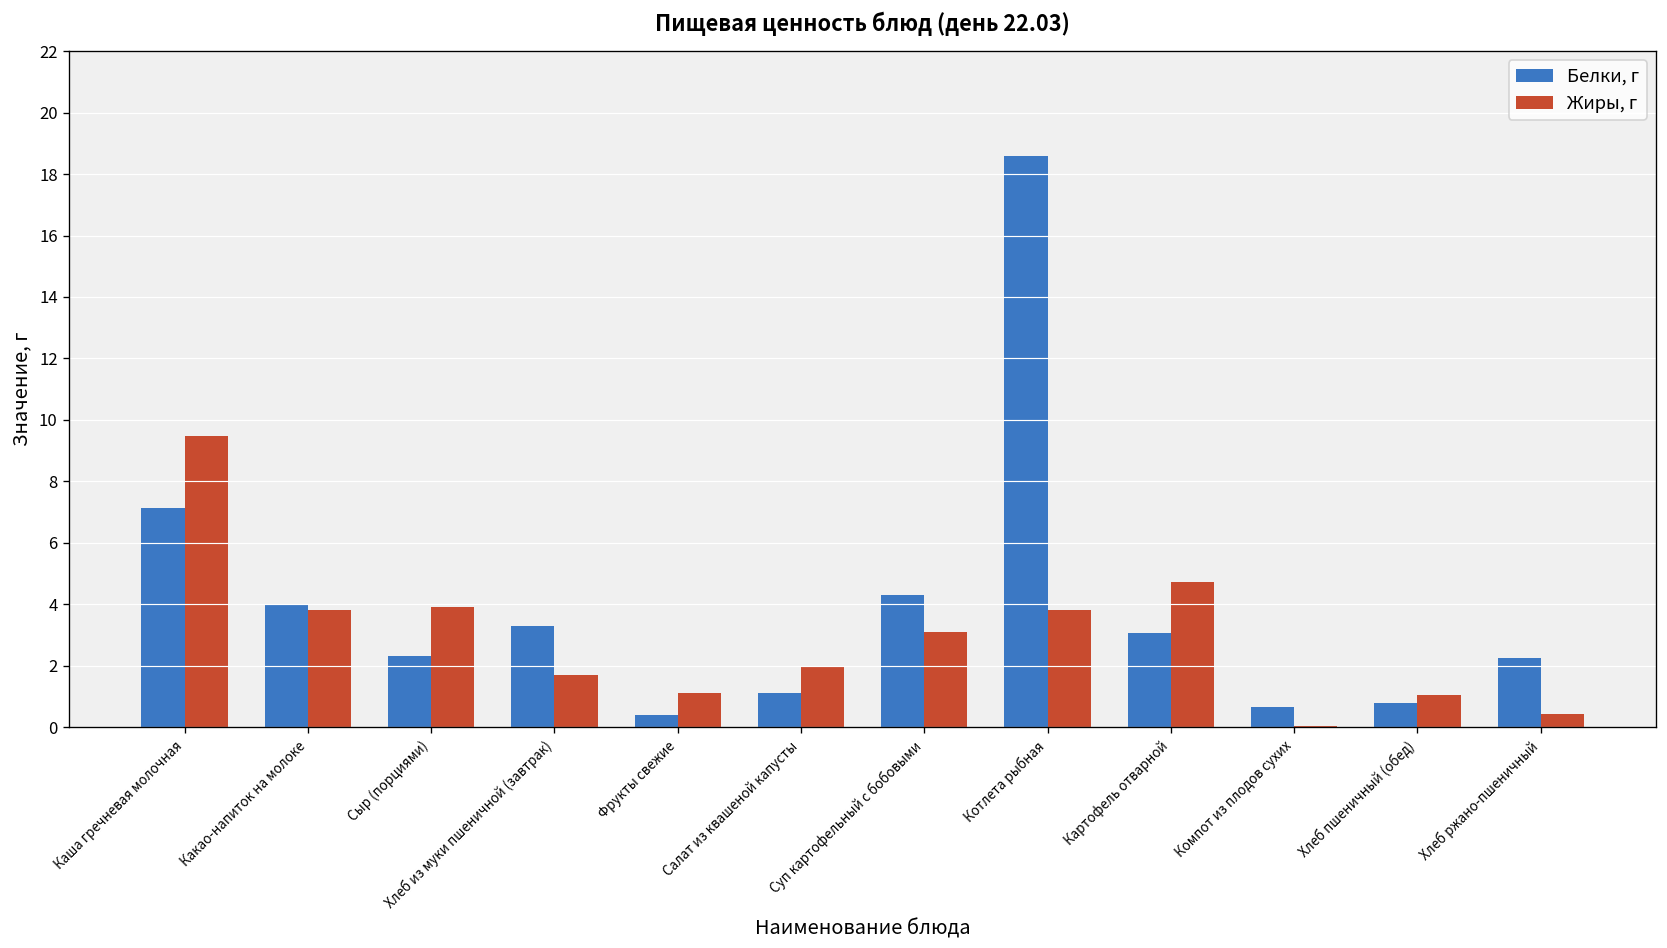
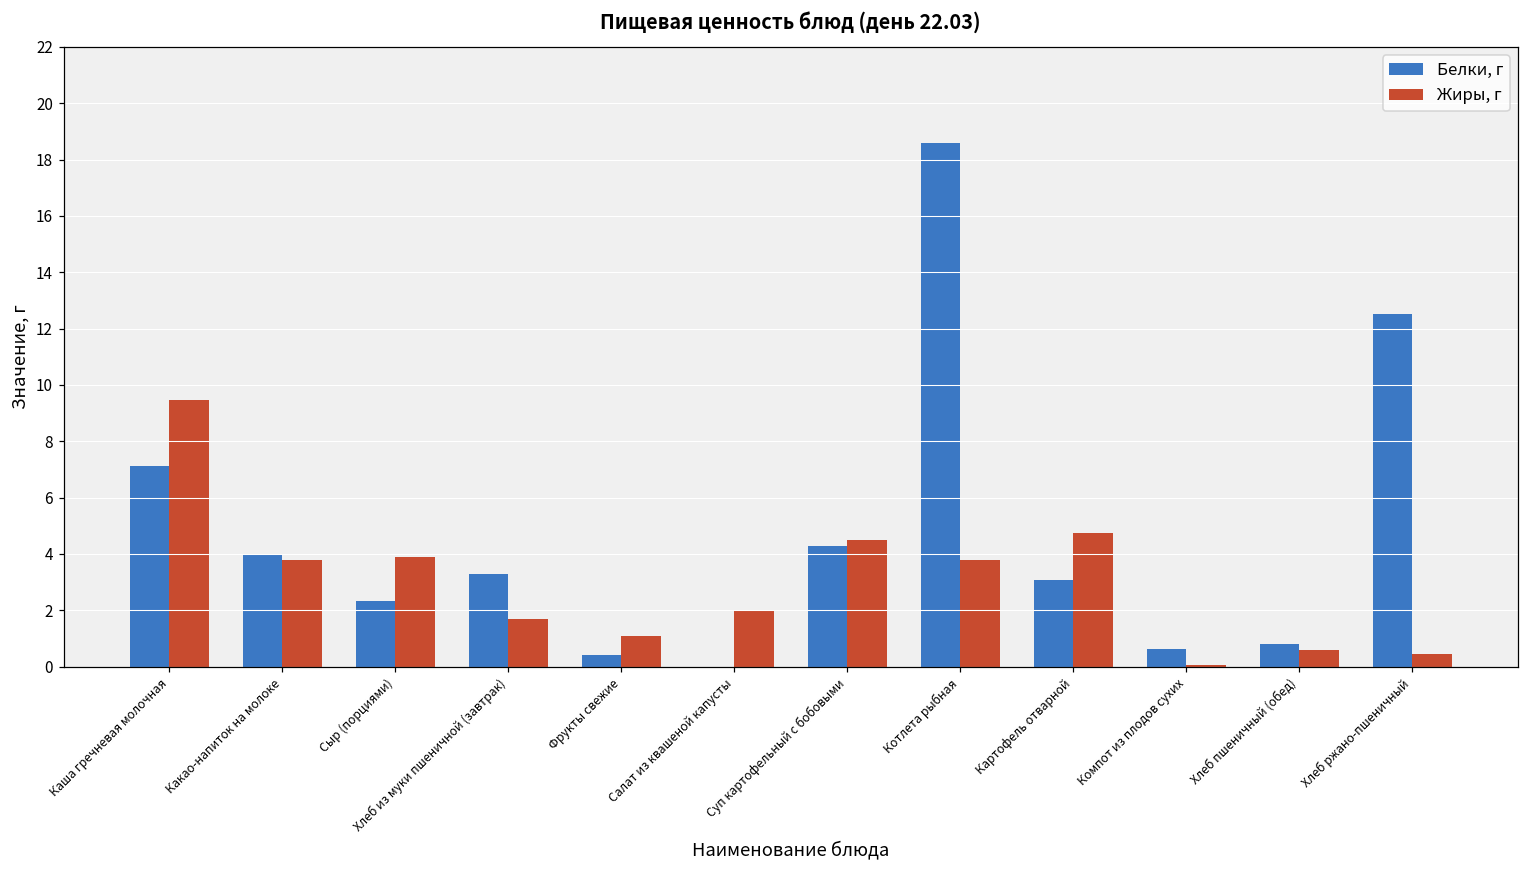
  {
    "Белки, г": {
      "Каша гречневая молочная": 7.1,
      "Какао-напиток на молоке": 4.0,
      "Сыр (порциями)": 2.3,
      "Хлеб из муки пшеничной (завтрак)": 3.3,
      "Фрукты свежие": 0.4,
-     "Салат из квашеной капусты": 1.1,
+     "Салат из квашеной капусты": 0.0,
      "Суп картофельный с бобовыми": 4.3,
      "Котлета рыбная": 18.6,
      "Картофель отварной": 3.1,
      "Компот из плодов сухих": 0.6,
      "Хлеб пшеничный (обед)": 0.8,
-     "Хлеб ржано-пшеничный": 2.2
+     "Хлеб ржано-пшеничный": 12.5
    },
    "Жиры, г": {
      "Каша гречневая молочная": 9.5,
      "Какао-напиток на молоке": 3.8,
      "Сыр (порциями)": 3.9,
      "Хлеб из муки пшеничной (завтрак)": 1.7,
      "Фрукты свежие": 1.1,
      "Салат из квашеной капусты": 2.0,
-     "Суп картофельный с бобовыми": 3.1,
+     "Суп картофельный с бобовыми": 4.5,
      "Котлета рыбная": 3.8,
      "Картофель отварной": 4.7,
-     "Хлеб пшеничный (обед)": 1.1,
+     "Хлеб пшеничный (обед)": 0.6,
      "Хлеб ржано-пшеничный": 0.4
    }
  }
